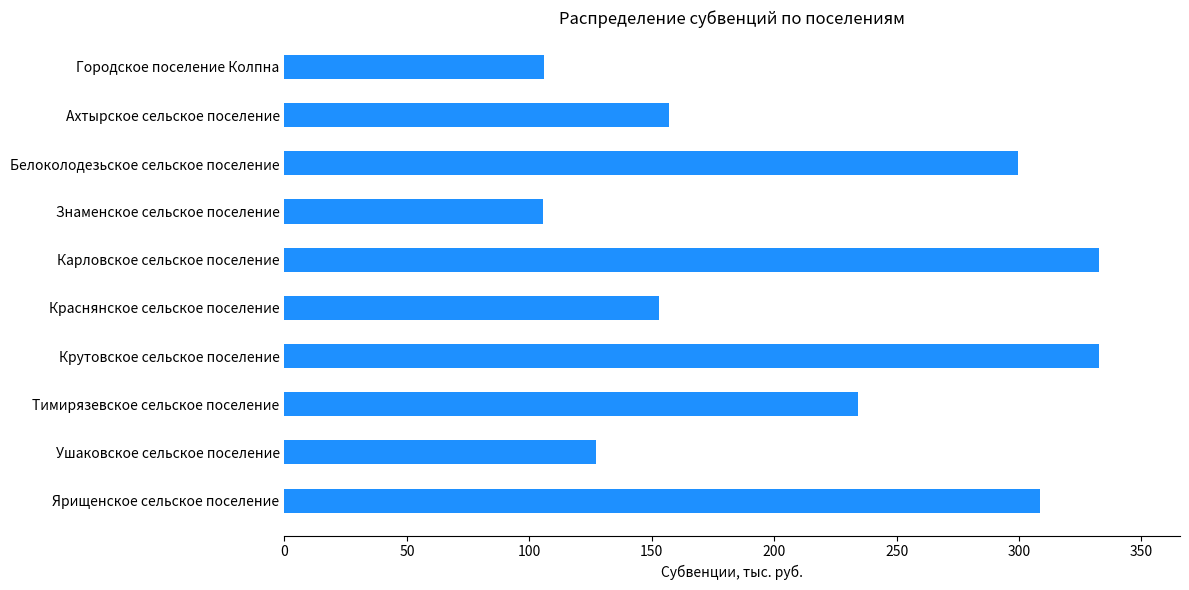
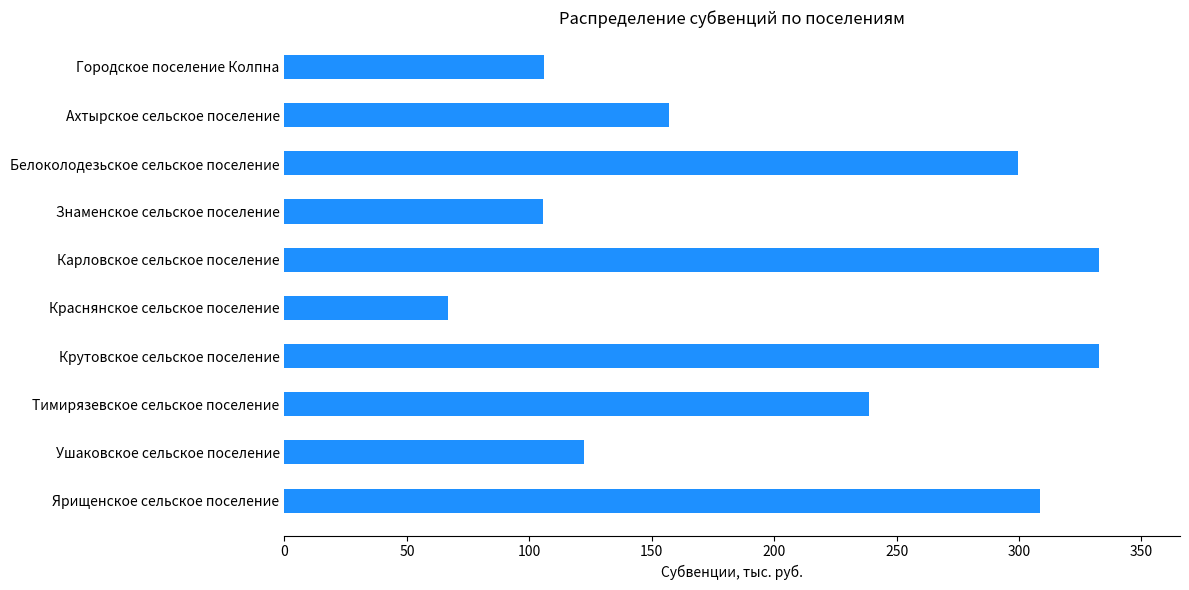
  {
    "Городское поселение Колпна": 106,
    "Ахтырское сельское поселение": 157,
    "Белоколодезьское сельское поселение": 300,
    "Знаменское сельское поселение": 106,
    "Карловское сельское поселение": 333,
-   "Краснянское сельское поселение": 153,
+   "Краснянское сельское поселение": 67,
    "Крутовское сельское поселение": 333,
-   "Тимирязевское сельское поселение": 234,
-   "Ушаковское сельское поселение": 127,
+   "Тимирязевское сельское поселение": 239,
+   "Ушаковское сельское поселение": 122,
    "Ярищенское сельское поселение": 309
  }
